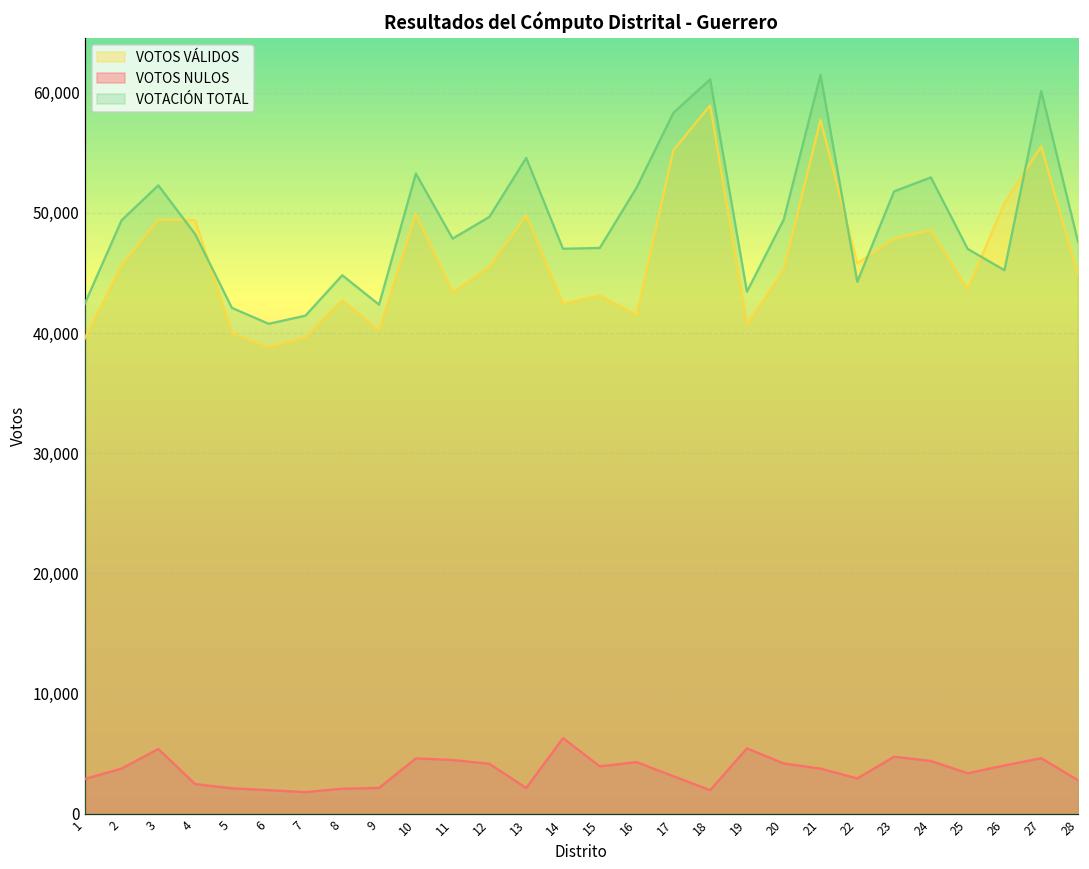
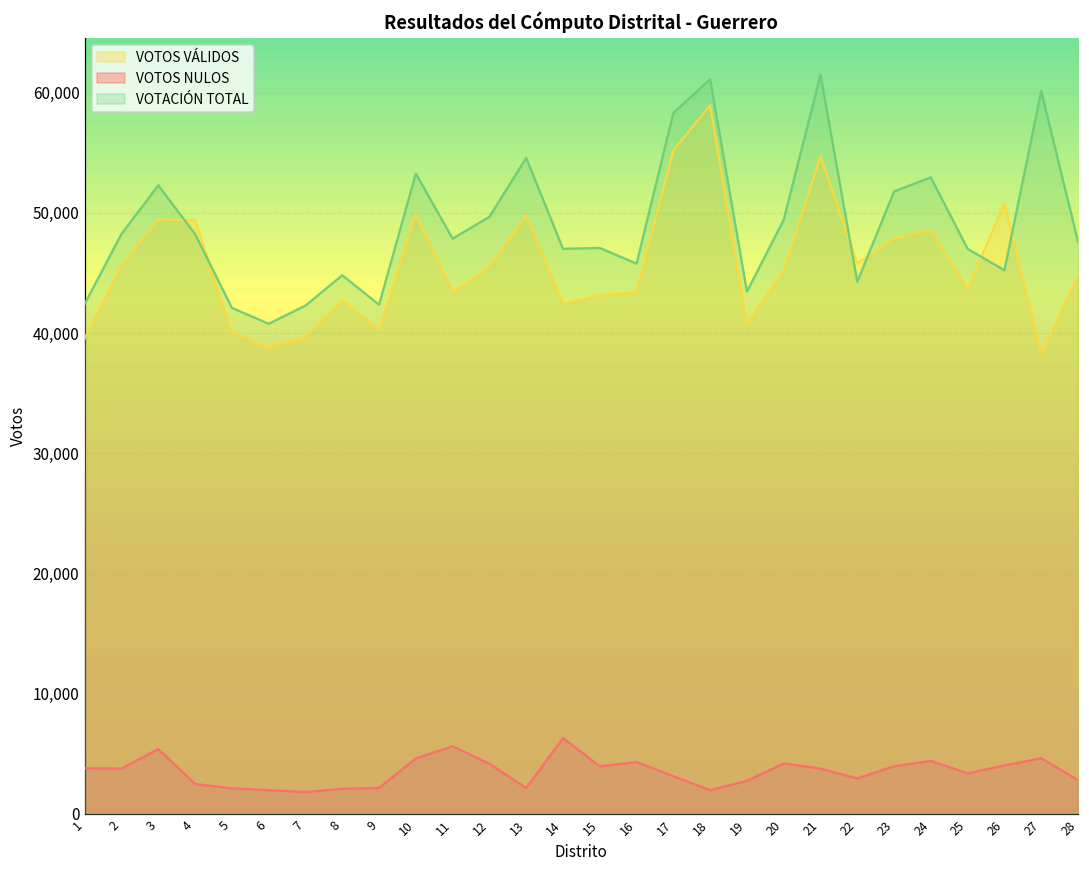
  {
    "VOTOS VÁLIDOS": {
      "1": "39,600",
      "2": "45,600",
      "3": "49,400",
      "4": "49,400",
      "5": "40,000",
      "6": "38,800",
      "7": "39,700",
      "8": "42,700",
      "9": "40,200",
      "10": "49,900",
      "11": "43,400",
      "12": "45,500",
      "13": "49,800",
      "14": "42,400",
      "15": "43,100",
-     "16": "41,500",
+     "16": "43,400",
      "17": "55,200",
      "18": "58,900",
      "19": "40,700",
      "20": "45,300",
-     "21": "57,700",
+     "21": "54,700",
      "22": "45,800",
      "23": "47,800",
      "24": "48,600",
      "25": "43,600",
      "26": "50,800",
-     "27": "55,500",
+     "27": "38,300",
      "28": "44,800"
    },
    "VOTOS NULOS": {
-     "1": "2,900",
+     "1": "3,800",
      "2": "3,800",
      "3": "5,400",
      "4": "2,500",
      "5": "2,100",
      "6": "2,000",
      "7": "1,800",
      "8": "2,100",
      "9": "2,100",
      "10": "4,600",
-     "11": "4,500",
+     "11": "5,600",
      "12": "4,200",
      "13": "2,100",
      "14": "6,300",
      "15": "3,900",
      "16": "4,300",
      "17": "3,100",
      "18": "2,000",
-     "19": "5,400",
+     "19": "2,700",
      "20": "4,200",
      "21": "3,700",
      "22": "2,900",
-     "23": "4,700",
+     "23": "3,900",
      "24": "4,400",
      "25": "3,400",
      "26": "4,000",
      "27": "4,600",
      "28": "2,800"
    },
    "VOTACIÓN TOTAL": {
      "1": "42,400",
-     "2": "49,400",
+     "2": "48,300",
      "3": "52,300",
      "4": "48,200",
      "5": "42,100",
      "6": "40,800",
-     "7": "41,400",
+     "7": "42,300",
      "8": "44,800",
      "9": "42,400",
      "10": "53,300",
      "11": "47,900",
      "12": "49,700",
      "13": "54,600",
      "14": "47,000",
      "15": "47,100",
-     "16": "52,100",
+     "16": "45,800",
      "17": "58,300",
      "18": "61,100",
      "19": "43,400",
      "20": "49,400",
      "21": "61,500",
      "22": "44,300",
      "23": "51,800",
      "24": "53,000",
      "25": "47,000",
      "26": "45,200",
      "27": "60,100",
      "28": "47,600"
    }
  }
